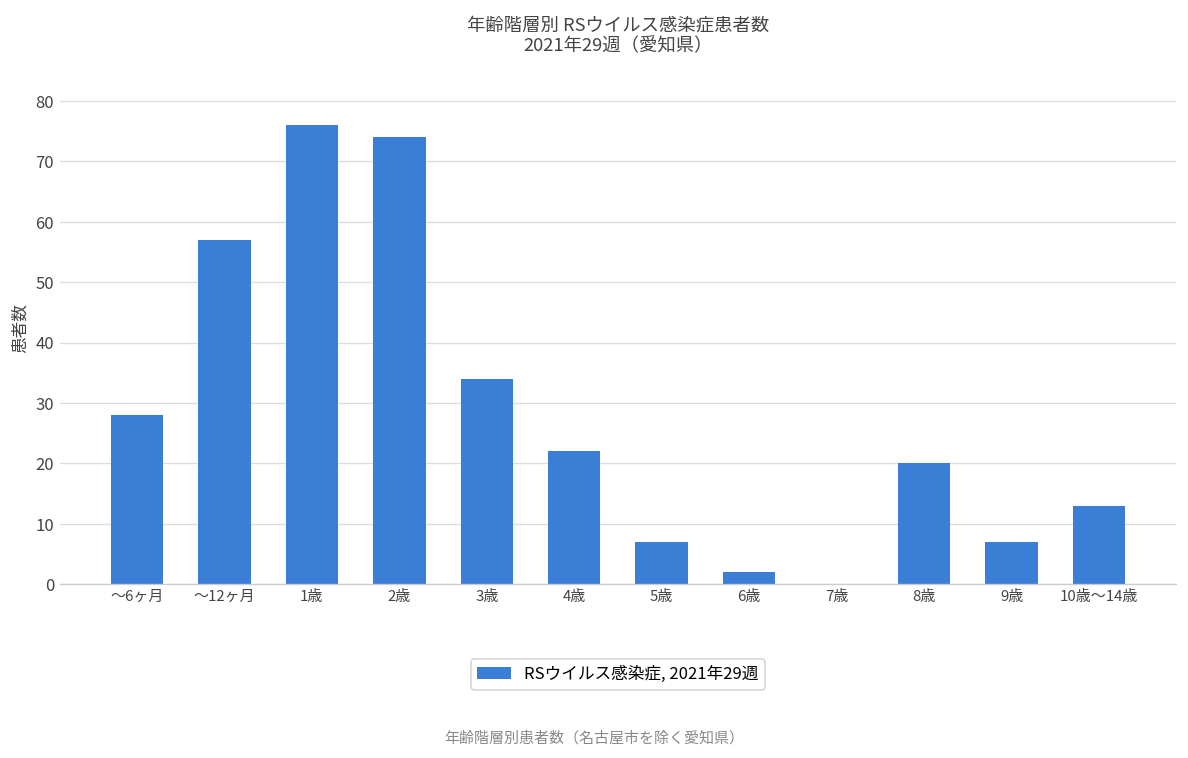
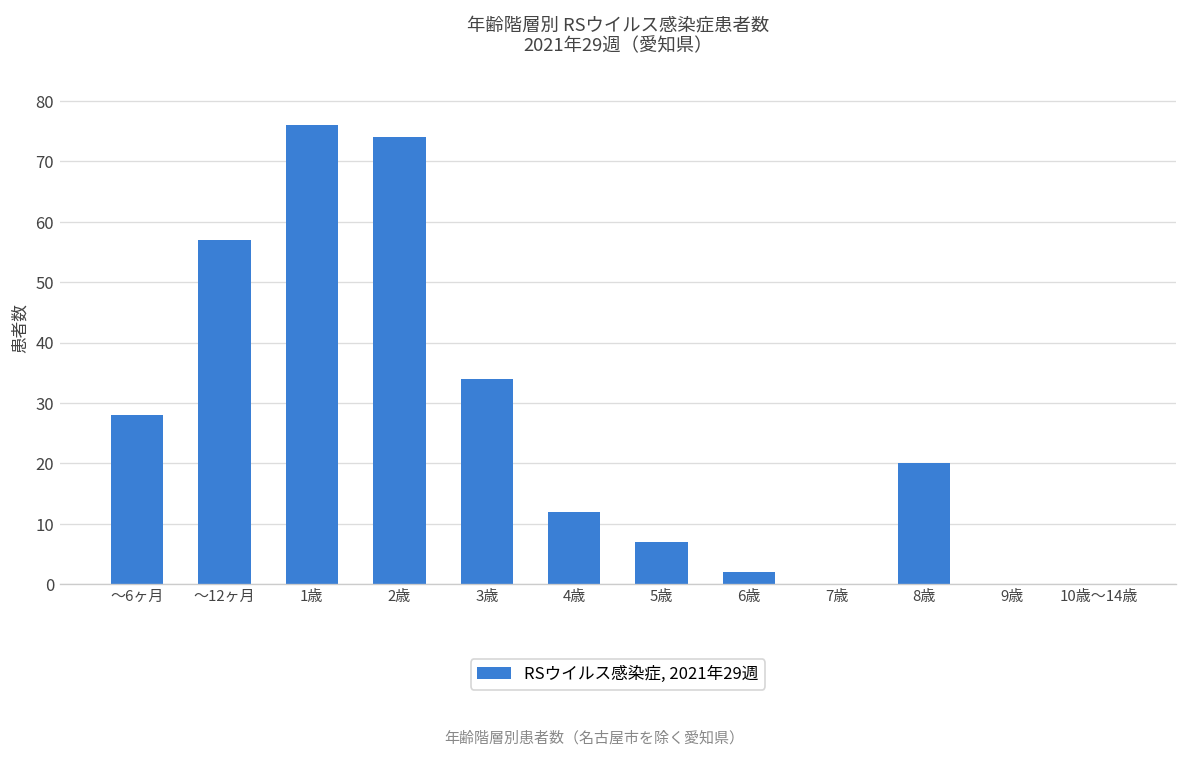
  {
    "～6ヶ月": 28,
    "～12ヶ月": 57,
    "1歳": 76,
    "2歳": 74,
    "3歳": 34,
-   "4歳": 22,
+   "4歳": 12,
    "5歳": 7,
    "6歳": 2,
    "7歳": 0,
    "8歳": 20,
-   "9歳": 7,
-   "10歳～14歳": 13
+   "9歳": 0,
+   "10歳～14歳": 0
  }
